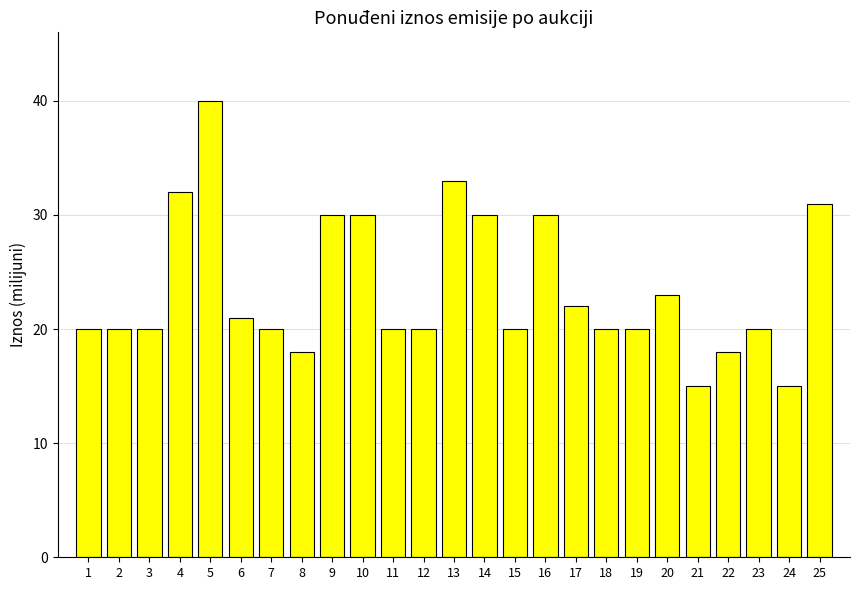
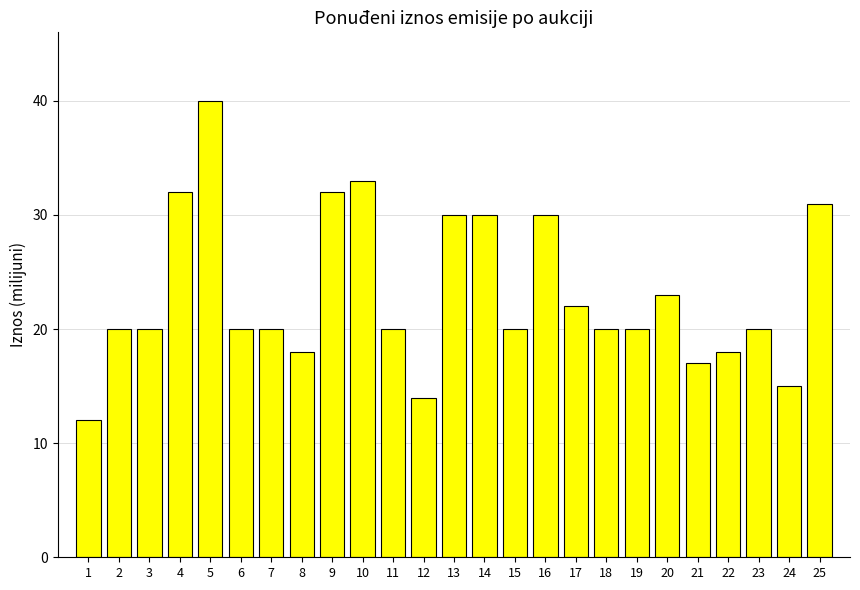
  {
-   "1": 20,
+   "1": 12,
    "2": 20,
    "3": 20,
    "4": 32,
    "5": 40,
-   "6": 21,
+   "6": 20,
    "7": 20,
    "8": 18,
-   "9": 30,
-   "10": 30,
+   "9": 32,
+   "10": 33,
    "11": 20,
-   "12": 20,
-   "13": 33,
+   "12": 14,
+   "13": 30,
    "14": 30,
    "15": 20,
    "16": 30,
    "17": 22,
    "18": 20,
    "19": 20,
    "20": 23,
-   "21": 15,
+   "21": 17,
    "22": 18,
    "23": 20,
    "24": 15,
    "25": 31
  }
